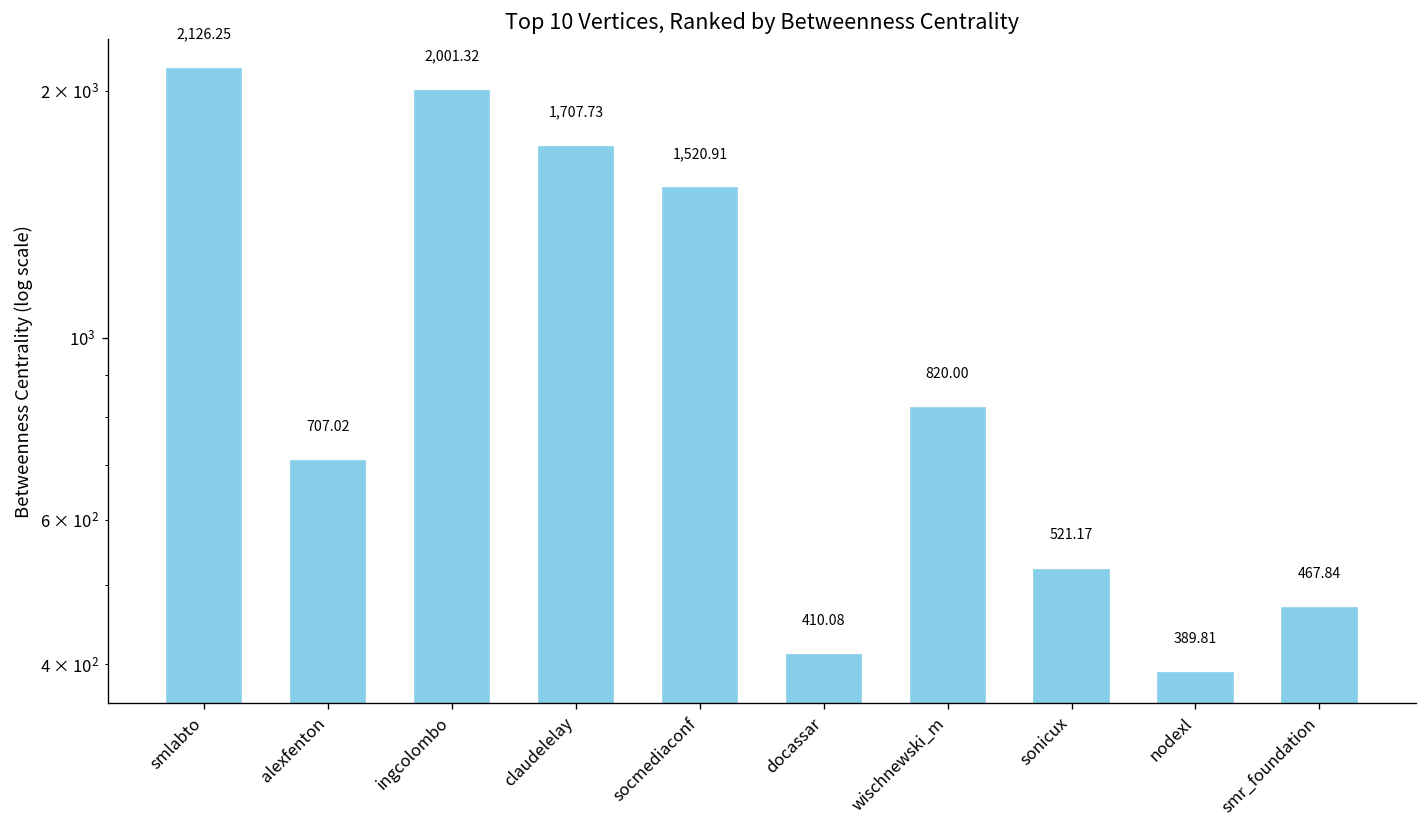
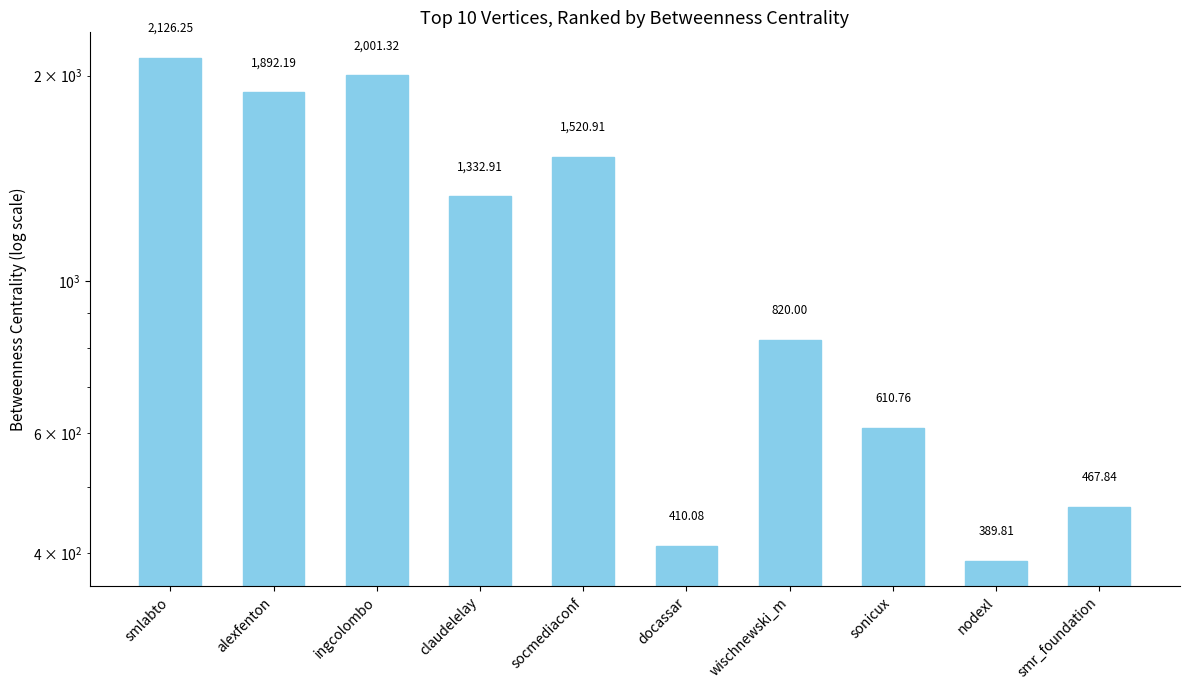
  {
    "smlabto": "2,126.25",
-   "alexfenton": "707.02",
+   "alexfenton": "1,892.19",
    "ingcolombo": "2,001.32",
-   "claudelelay": "1,707.73",
+   "claudelelay": "1,332.91",
    "socmediaconf": "1,520.91",
    "docassar": "410.08",
    "wischnewski_m": "820.00",
-   "sonicux": "521.17",
+   "sonicux": "610.76",
    "nodexl": "389.81",
    "smr_foundation": "467.84"
  }
